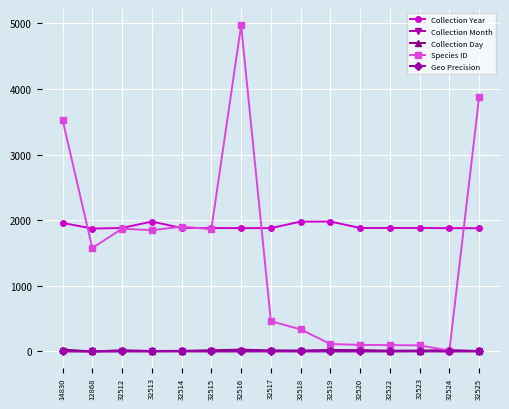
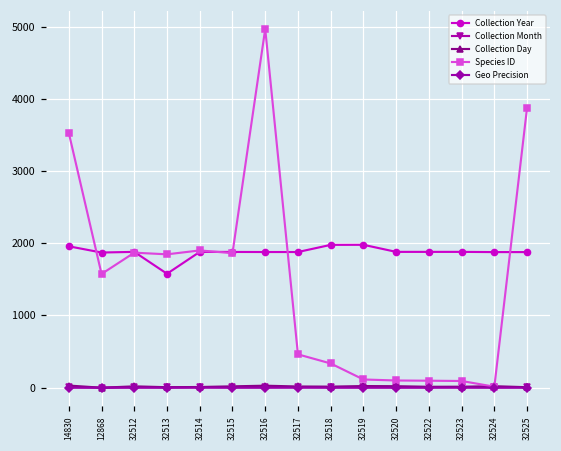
  {
    "Collection Year": {
      "14830": 2000,
      "12868": 1900,
-     "32513": 2000,
+     "32513": 1600,
      "32516": 1900,
      "32517": 1900,
      "32518": 2000,
      "32519": 2000,
      "32520": 1900,
      "32522": 1900,
      "32523": 1900,
      "32524": 1900,
      "32525": 1900
    },
    "Species ID": {
      "14830": 3500,
      "12868": 1600,
      "32513": 1800,
      "32516": 5000,
      "32517": 500,
      "32518": 300,
      "32519": 100,
      "32520": 100,
      "32522": 100,
      "32523": 100,
      "32525": 3900
    }
  }
